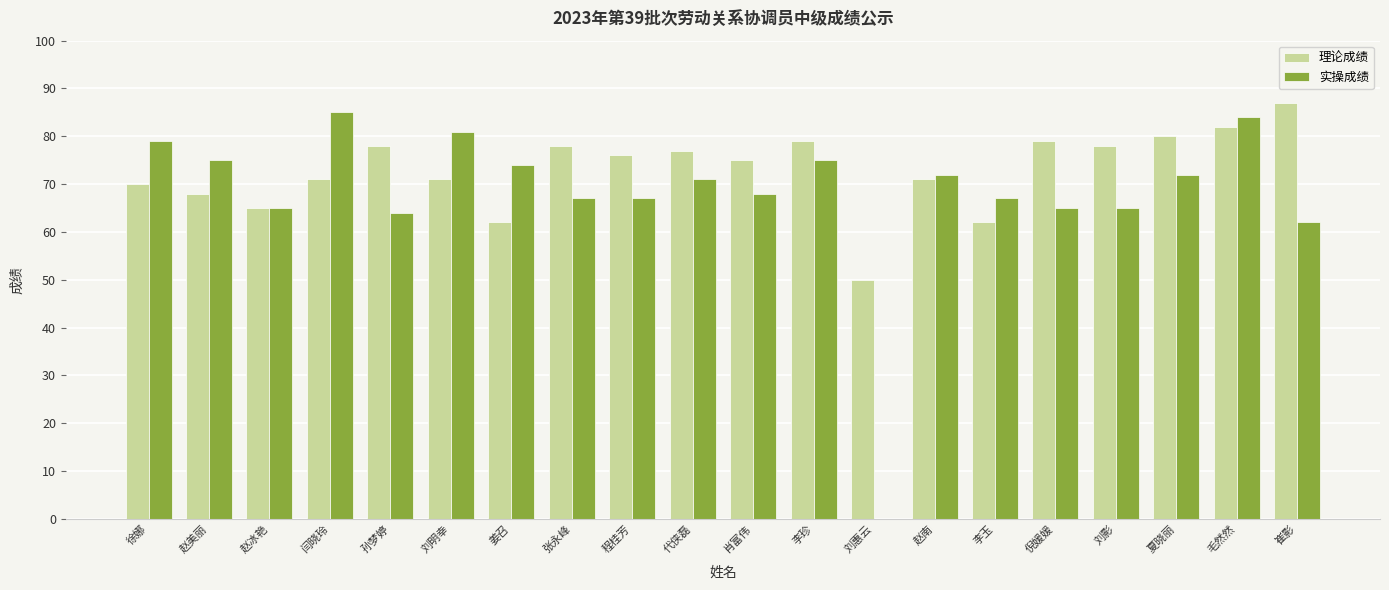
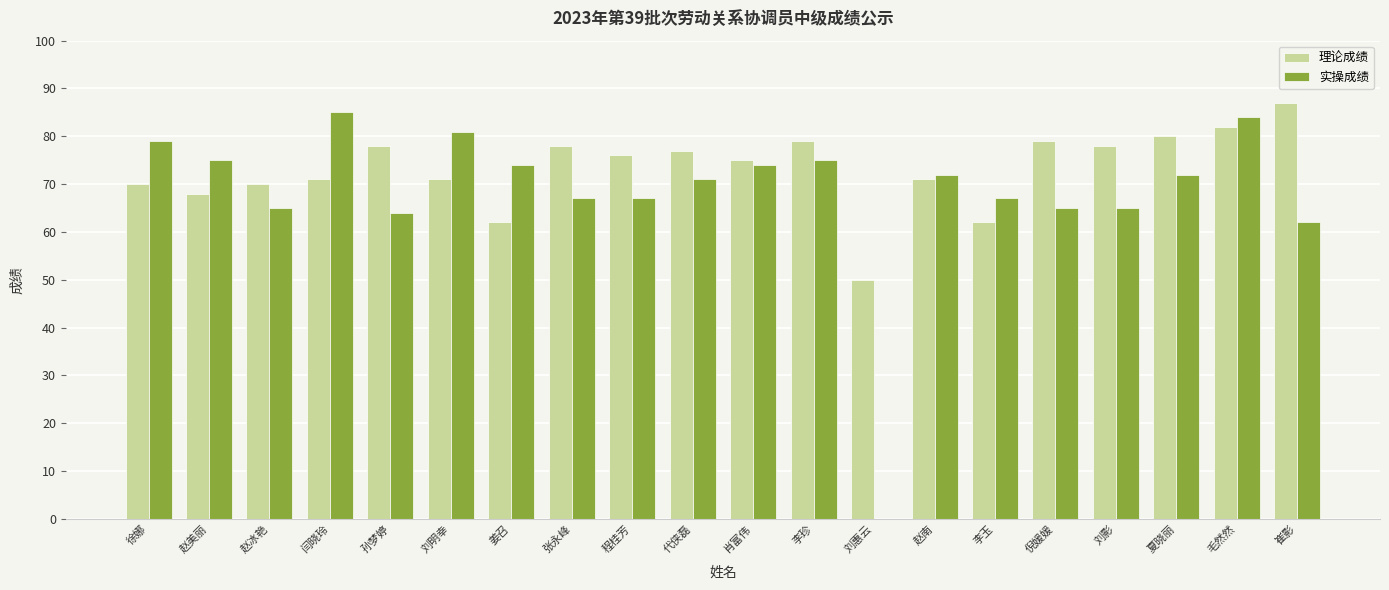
  {
    "理论成绩": {
      "徐娜": 70,
      "赵美丽": 68,
-     "赵冰艳": 65,
+     "赵冰艳": 70,
      "闫晓玲": 71,
      "孙梦婷": 78,
      "刘明幸": 71,
      "姜召": 62,
      "张永峰": 78,
      "程桂芳": 76,
      "代侠磊": 77,
      "肖富伟": 75,
      "李珍": 79,
      "刘惠云": 50,
      "赵南": 71,
      "李玉": 62,
      "倪媛媛": 79,
      "刘影": 78,
      "夏晓丽": 80,
      "毛然然": 82,
      "崔影": 87
    },
    "实操成绩": {
      "徐娜": 79,
      "赵美丽": 75,
      "赵冰艳": 65,
      "闫晓玲": 85,
      "孙梦婷": 64,
      "刘明幸": 81,
      "姜召": 74,
      "张永峰": 67,
      "程桂芳": 67,
      "代侠磊": 71,
-     "肖富伟": 68,
+     "肖富伟": 74,
      "李珍": 75,
      "刘惠云": 0,
      "赵南": 72,
      "李玉": 67,
      "倪媛媛": 65,
      "刘影": 65,
      "夏晓丽": 72,
      "毛然然": 84,
      "崔影": 62
    }
  }
